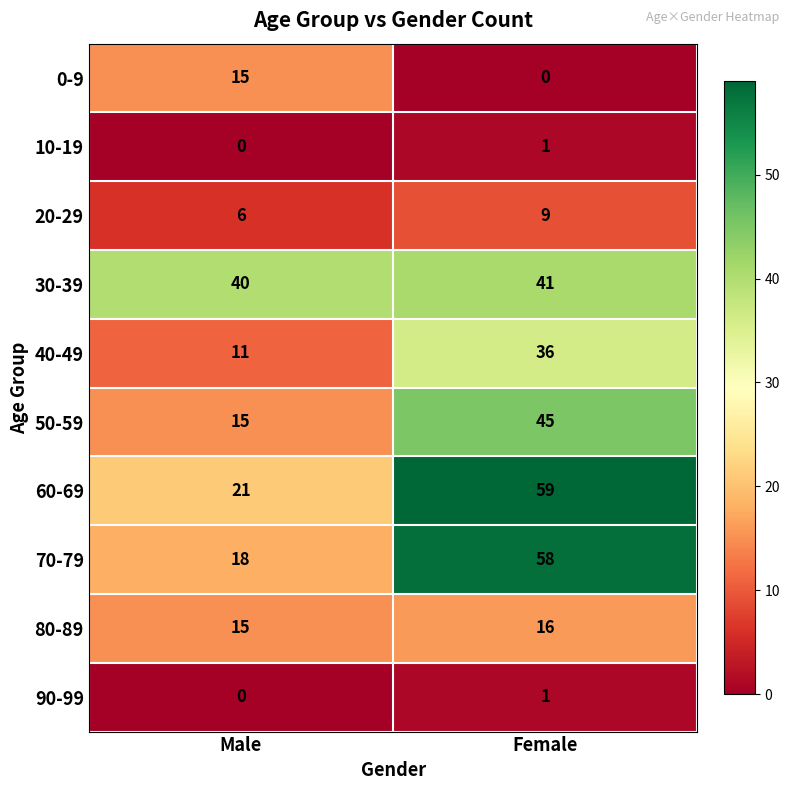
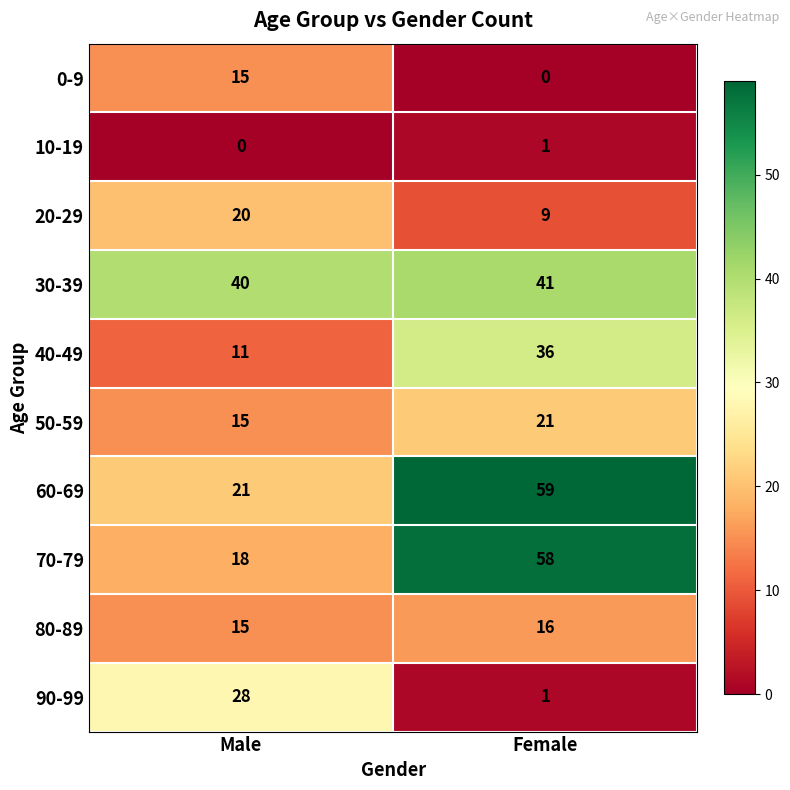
  {
    "0-9": {
      "Male": 15,
      "Female": 0
    },
    "10-19": {
      "Male": 0,
      "Female": 1
    },
    "20-29": {
-     "Male": 6,
+     "Male": 20,
      "Female": 9
    },
    "30-39": {
      "Male": 40,
      "Female": 41
    },
    "40-49": {
      "Male": 11,
      "Female": 36
    },
    "50-59": {
      "Male": 15,
-     "Female": 45
+     "Female": 21
    },
    "60-69": {
      "Male": 21,
      "Female": 59
    },
    "70-79": {
      "Male": 18,
      "Female": 58
    },
    "80-89": {
      "Male": 15,
      "Female": 16
    },
    "90-99": {
-     "Male": 0,
+     "Male": 28,
      "Female": 1
    }
  }
